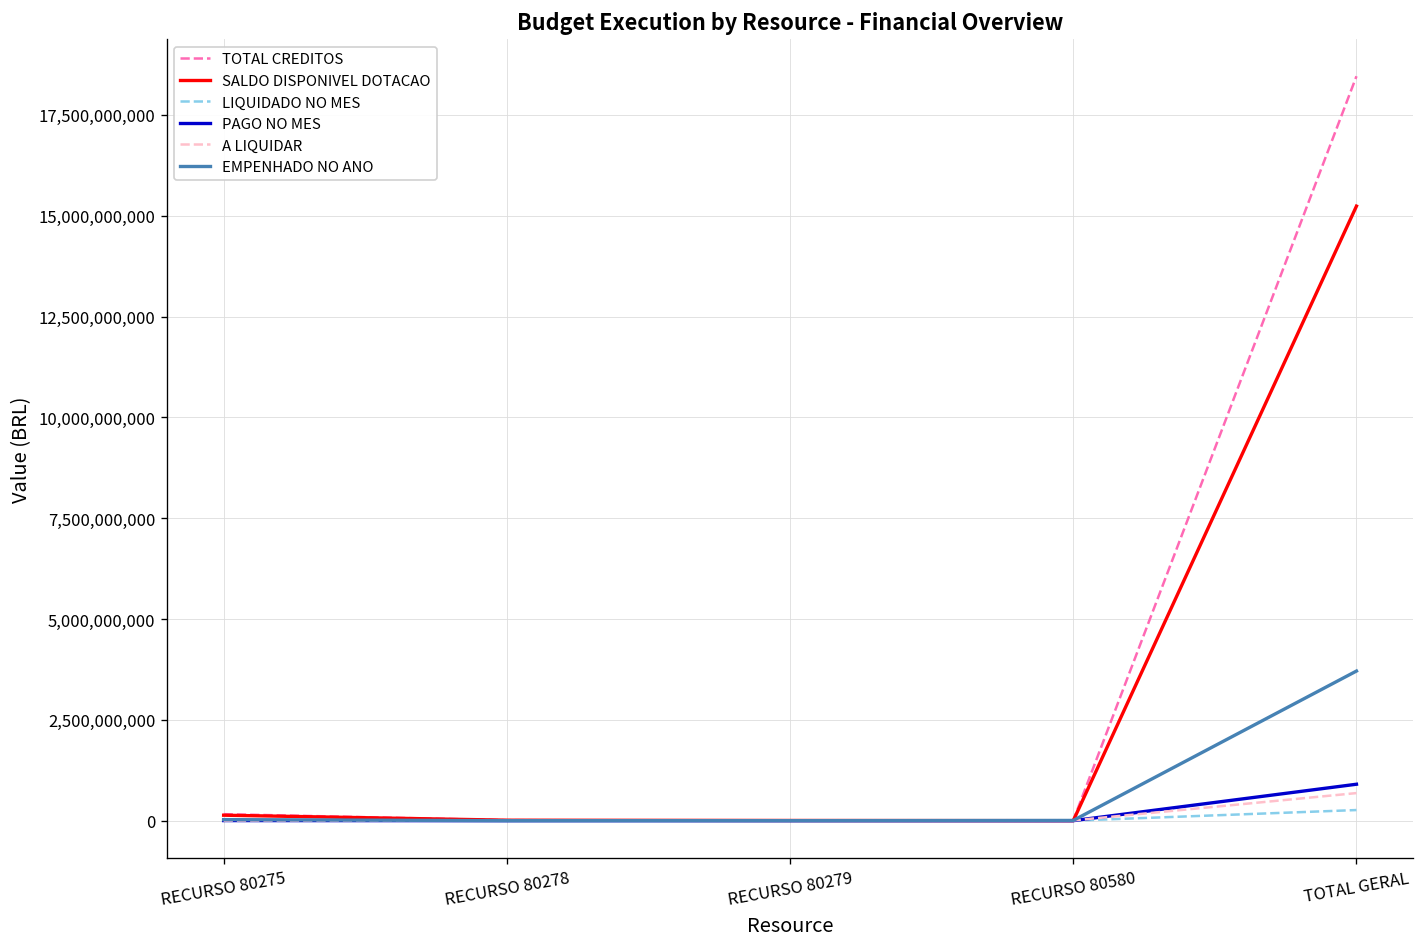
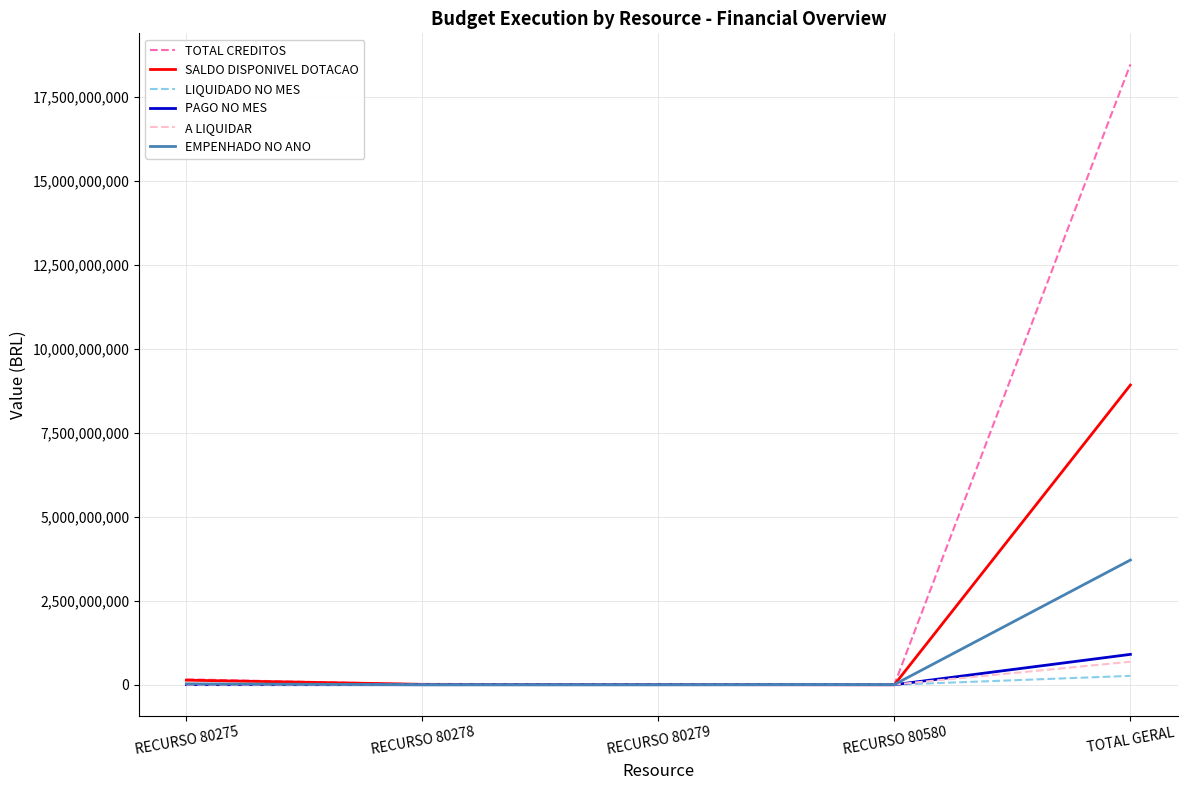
  {
    "TOTAL CREDITOS": {
      "TOTAL GERAL": "18,500,000,000"
    },
    "SALDO DISPONIVEL DOTACAO": {
-     "TOTAL GERAL": "15,200,000,000"
+     "TOTAL GERAL": "8,900,000,000"
    },
    "LIQUIDADO NO MES": {
      "TOTAL GERAL": "300,000,000"
    },
    "PAGO NO MES": {
      "TOTAL GERAL": "900,000,000"
    },
    "A LIQUIDAR": {
      "TOTAL GERAL": "700,000,000"
    },
    "EMPENHADO NO ANO": {
      "TOTAL GERAL": "3,700,000,000"
    }
  }
